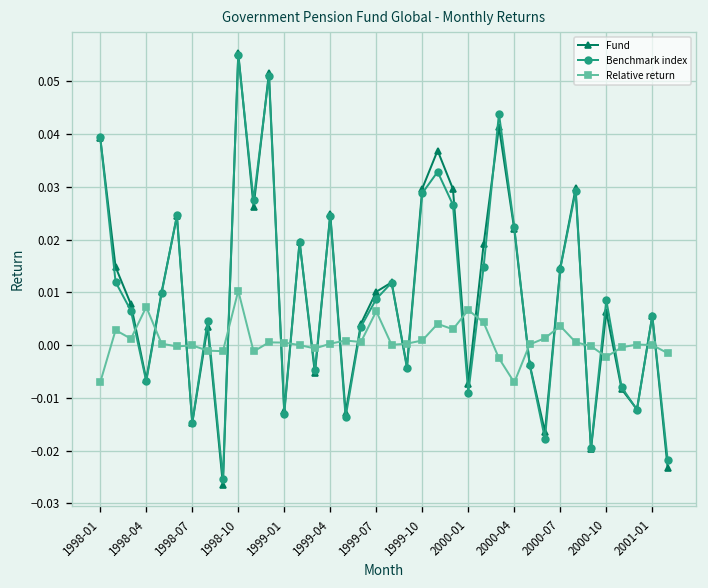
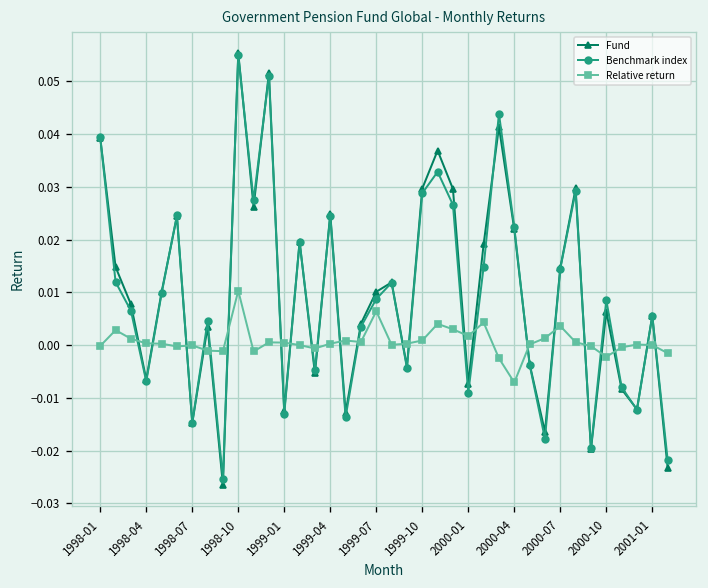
  {
    "Relative return": {
-     "1998-01": -0.007,
-     "1998-04": 0.007,
+     "1998-01": 0.000,
+     "1998-04": 0.000,
      "1998-07": 0.000,
      "1998-10": 0.010,
      "1999-01": 0.000,
      "1999-04": 0.000,
      "1999-07": 0.006,
      "1999-10": 0.001,
-     "2000-01": 0.007,
+     "2000-01": 0.002,
      "2000-04": -0.007,
      "2000-07": 0.004,
      "2000-10": -0.002,
      "2001-01": 0.000
    }
  }
